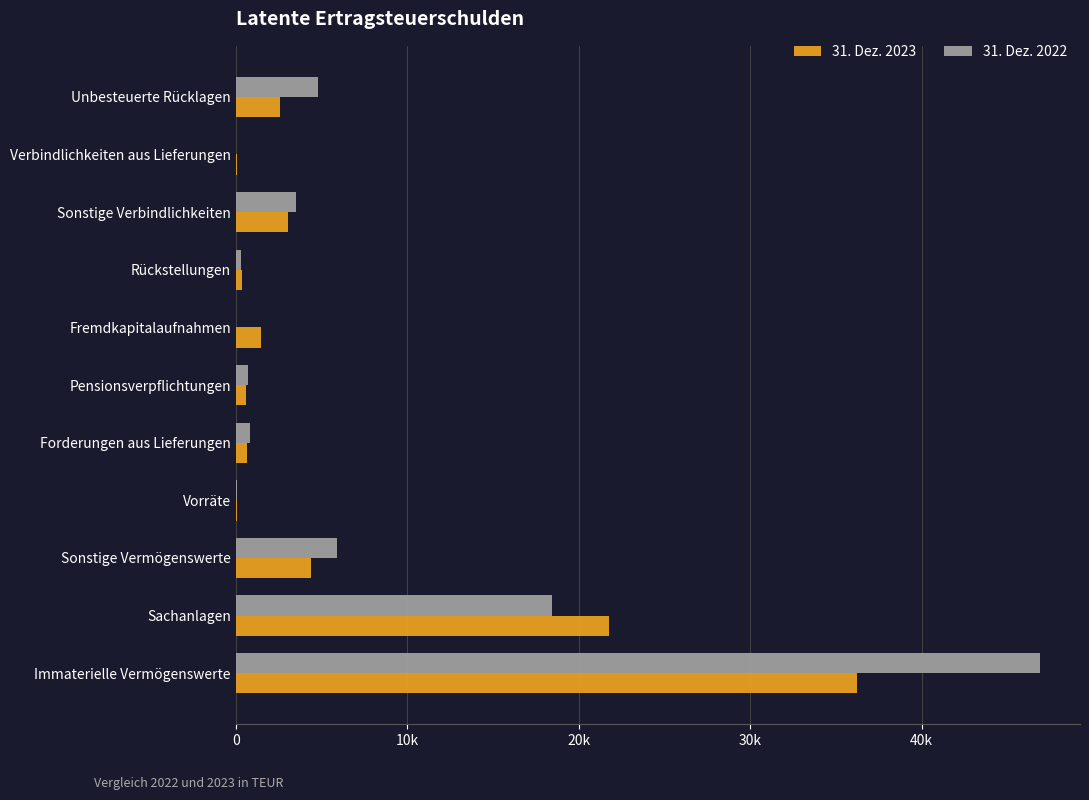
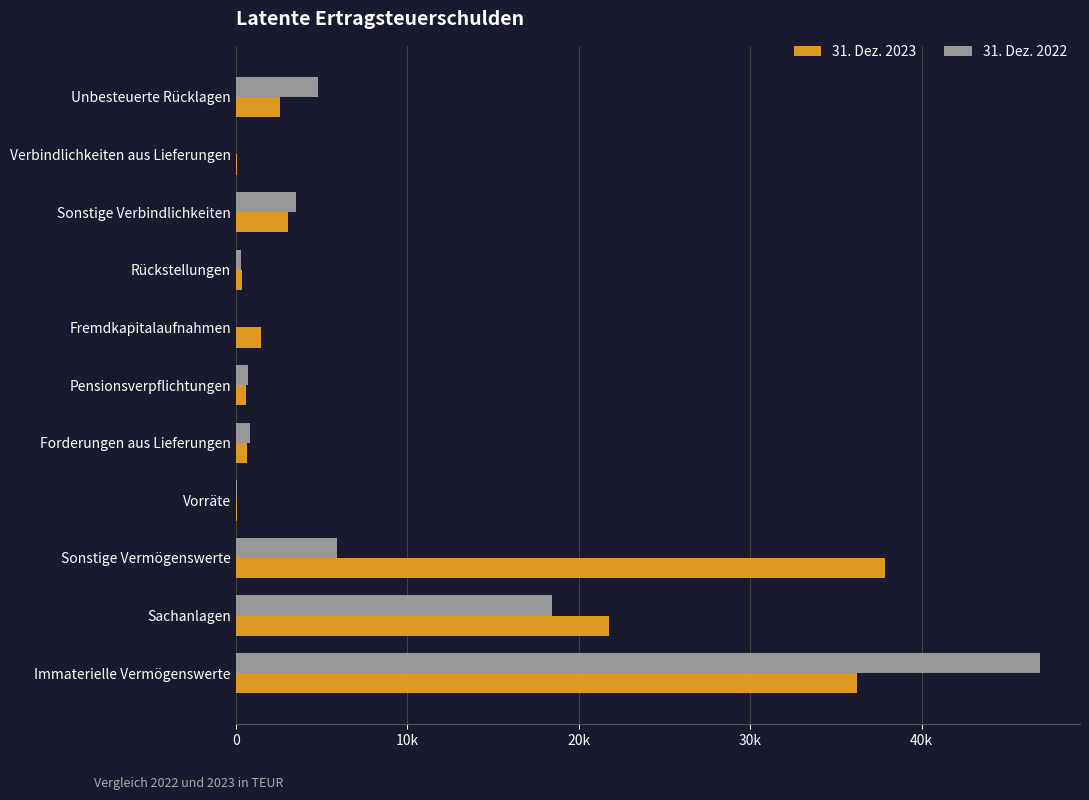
  {
    "31. Dez. 2023": {
      "Unbesteuerte Rücklagen": 2600,
      "Sonstige Verbindlichkeiten": 3100,
      "Rückstellungen": 400,
      "Fremdkapitalaufnahmen": 1500,
      "Pensionsverpflichtungen": 600,
      "Forderungen aus Lieferungen": 600,
-     "Sonstige Vermögenswerte": 4400,
+     "Sonstige Vermögenswerte": 37900,
      "Sachanlagen": 21800,
      "Immaterielle Vermögenswerte": 36200
    },
    "31. Dez. 2022": {
      "Unbesteuerte Rücklagen": 4800,
      "Sonstige Verbindlichkeiten": 3500,
      "Rückstellungen": 300,
      "Pensionsverpflichtungen": 700,
      "Forderungen aus Lieferungen": 800,
      "Sonstige Vermögenswerte": 5900,
      "Sachanlagen": 18400,
      "Immaterielle Vermögenswerte": 46900
    }
  }
